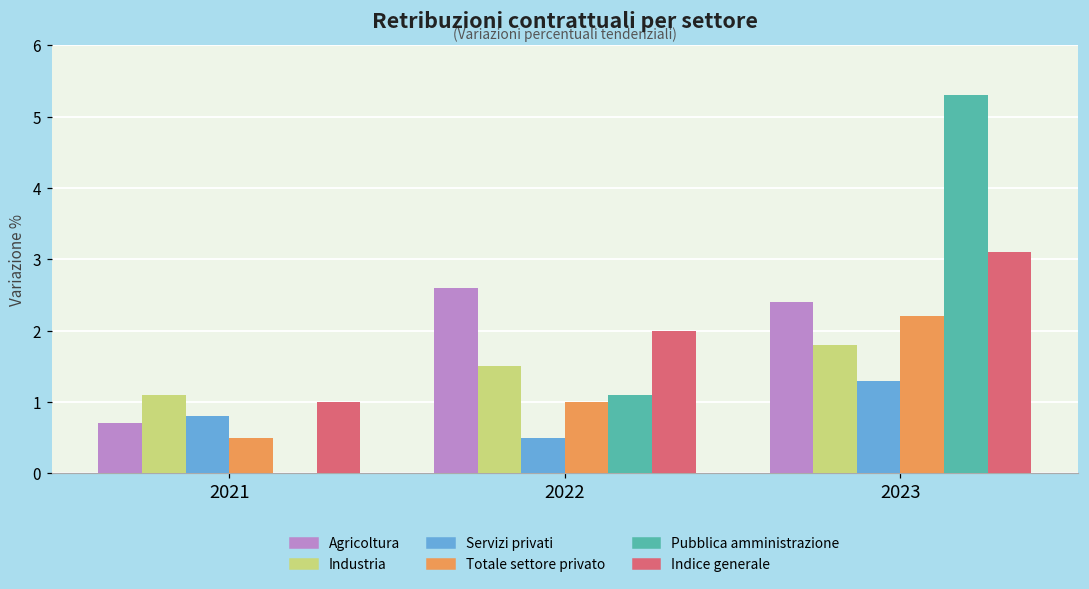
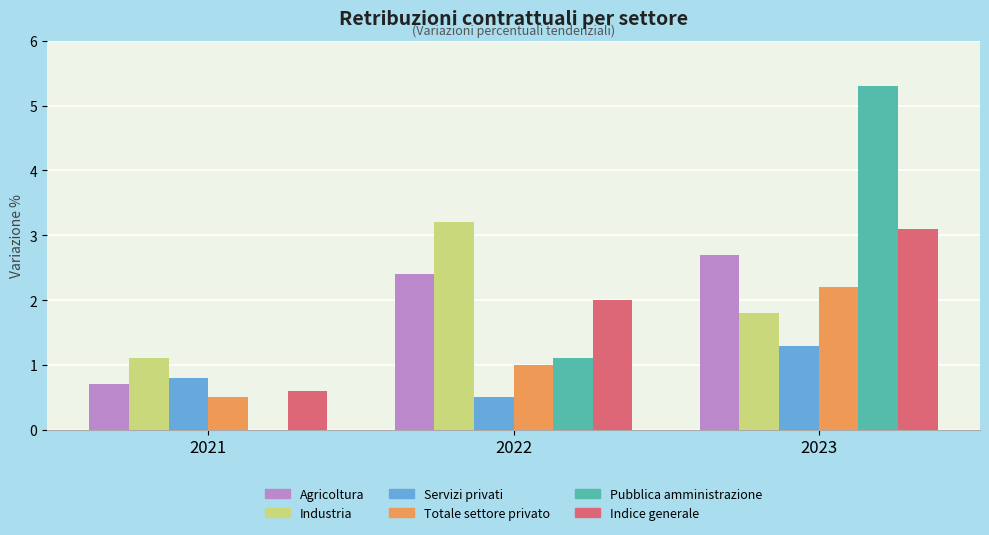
  {
    "Agricoltura": {
      "2021": 0.7,
-     "2022": 2.6,
-     "2023": 2.4
+     "2022": 2.4,
+     "2023": 2.7
    },
    "Industria": {
      "2021": 1.1,
-     "2022": 1.5,
+     "2022": 3.2,
      "2023": 1.8
    },
    "Totale settore privato": {
      "2021": 0.5,
      "2022": 1.0,
      "2023": 2.2
    },
    "Indice generale": {
-     "2021": 1.0,
+     "2021": 0.6,
      "2022": 2.0,
      "2023": 3.1
    }
  }
